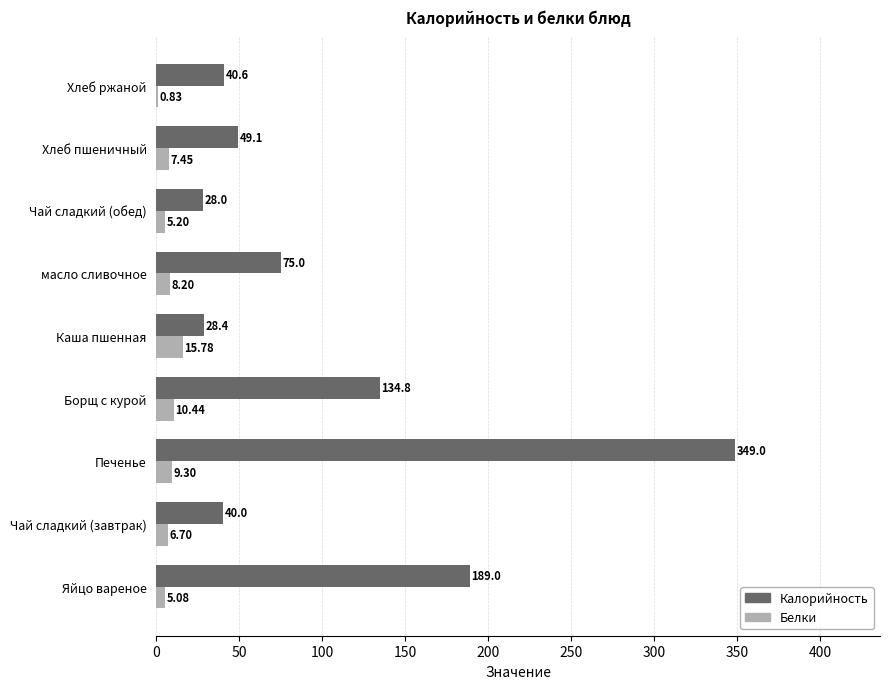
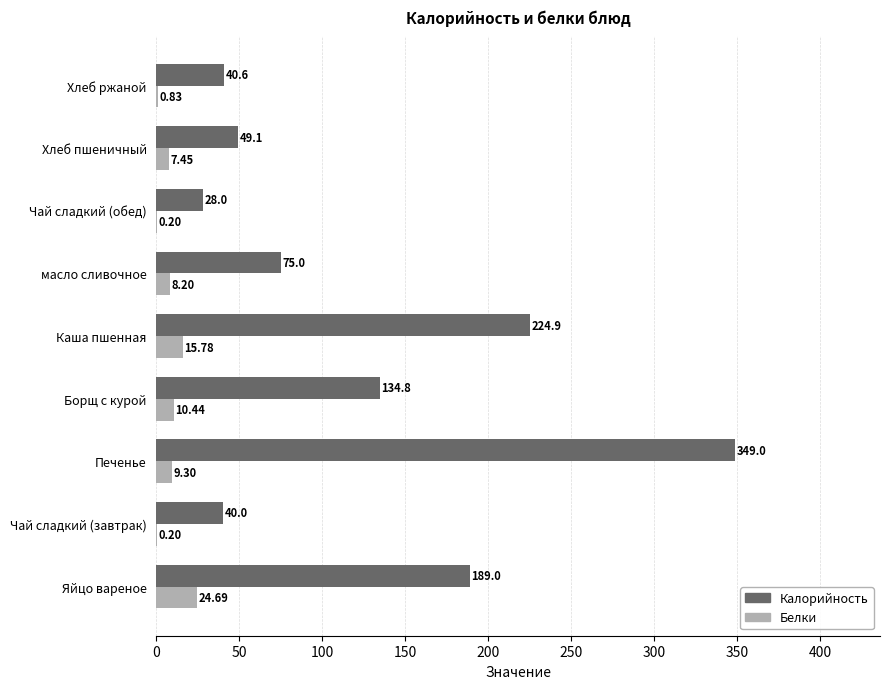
  {
    "Калорийность": {
      "Хлеб ржаной": 40.6,
      "Хлеб пшеничный": 49.1,
      "Чай сладкий (обед)": 28.0,
      "масло сливочное": 75.0,
-     "Каша пшенная": 28.4,
+     "Каша пшенная": 224.9,
      "Борщ с курой": 134.8,
      "Печенье": 349.0,
      "Чай сладкий (завтрак)": 40.0,
      "Яйцо вареное": 189.0
    },
    "Белки": {
      "Хлеб ржаной": 0.83,
      "Хлеб пшеничный": 7.45,
-     "Чай сладкий (обед)": 5.20,
+     "Чай сладкий (обед)": 0.20,
      "масло сливочное": 8.20,
      "Каша пшенная": 15.78,
      "Борщ с курой": 10.44,
      "Печенье": 9.30,
-     "Чай сладкий (завтрак)": 6.70,
-     "Яйцо вареное": 5.08
+     "Чай сладкий (завтрак)": 0.20,
+     "Яйцо вареное": 24.69
    }
  }
